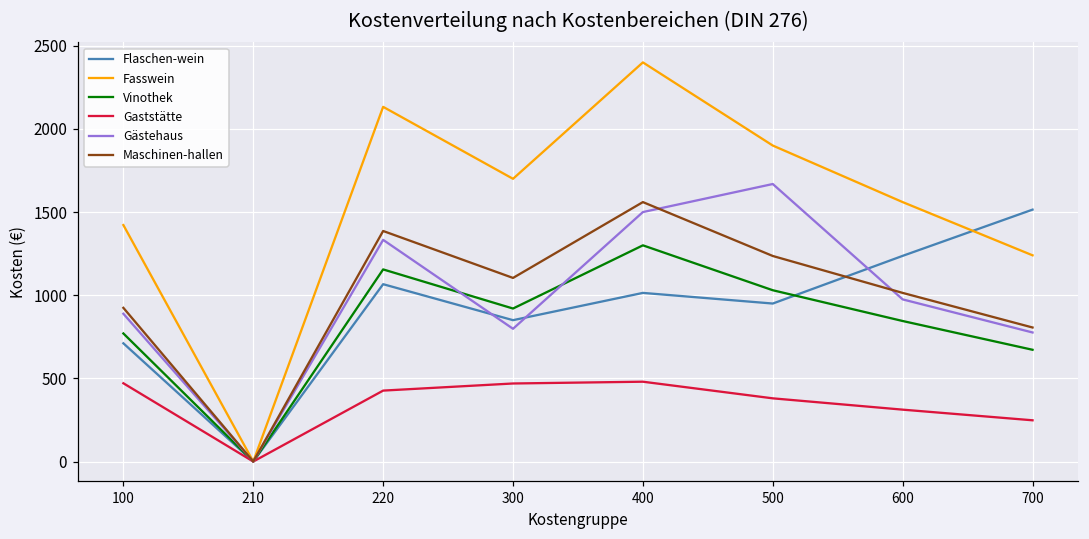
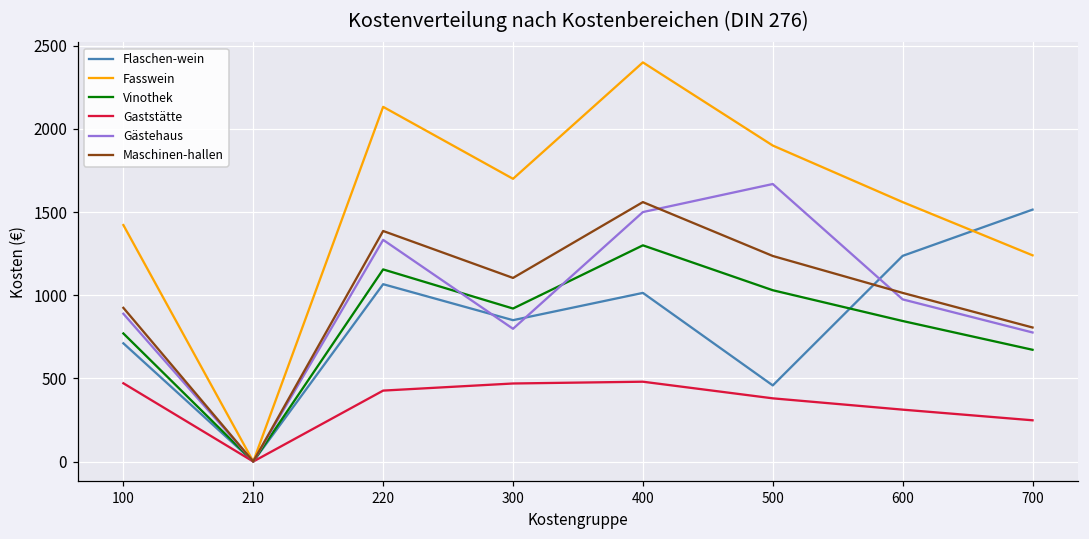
  {
    "Flaschen-wein": {
      "100": 710,
      "220": 1070,
      "300": 850,
      "400": 1010,
-     "500": 950,
+     "500": 460,
      "600": 1240,
      "700": 1510
    },
    "Fasswein": {
      "100": 1420,
      "220": 2130,
      "300": 1700,
      "400": 2400,
      "500": 1900,
      "600": 1560,
      "700": 1240
    },
    "Vinothek": {
      "100": 770,
      "220": 1160,
      "300": 920,
      "400": 1300,
      "500": 1030,
      "600": 850,
      "700": 670
    },
    "Gaststätte": {
      "100": 470,
      "220": 430,
      "300": 470,
      "400": 480,
      "500": 380,
      "600": 310,
      "700": 250
    },
    "Gästehaus": {
      "100": 890,
      "220": 1330,
      "300": 800,
      "400": 1500,
      "500": 1670,
      "600": 980,
      "700": 780
    },
    "Maschinen-hallen": {
      "100": 920,
      "220": 1390,
      "300": 1100,
      "400": 1560,
      "500": 1240,
      "600": 1010,
      "700": 810
    }
  }
